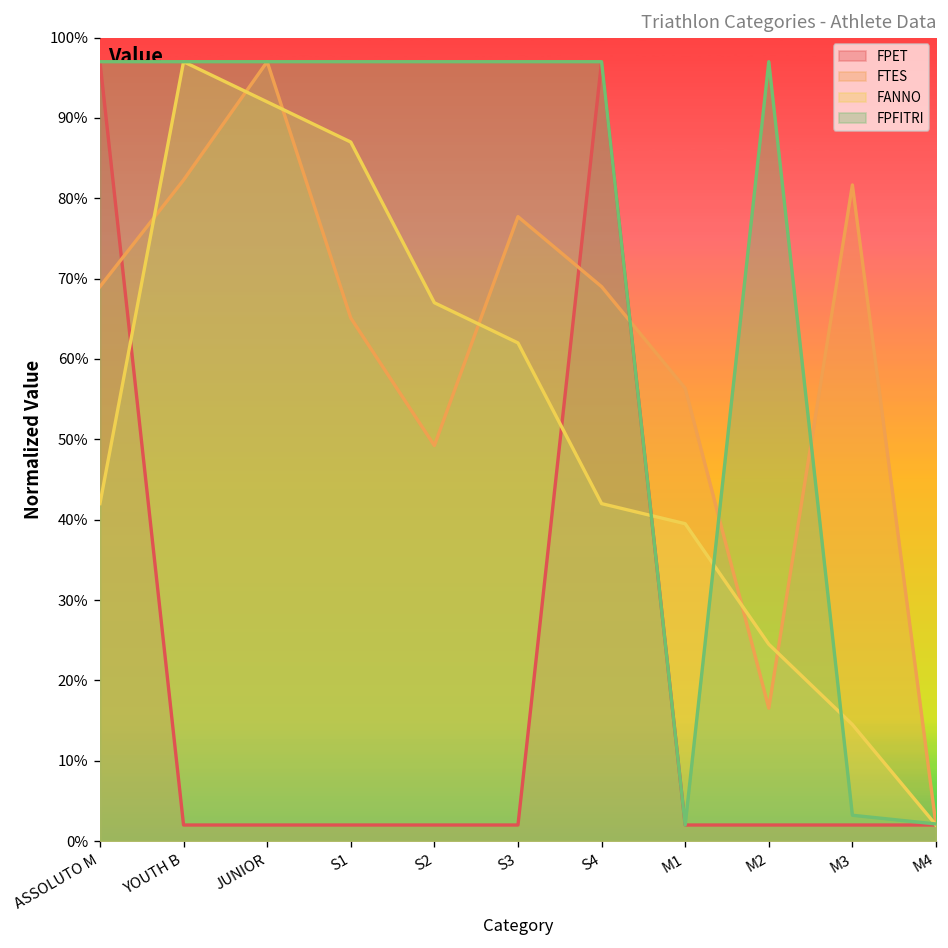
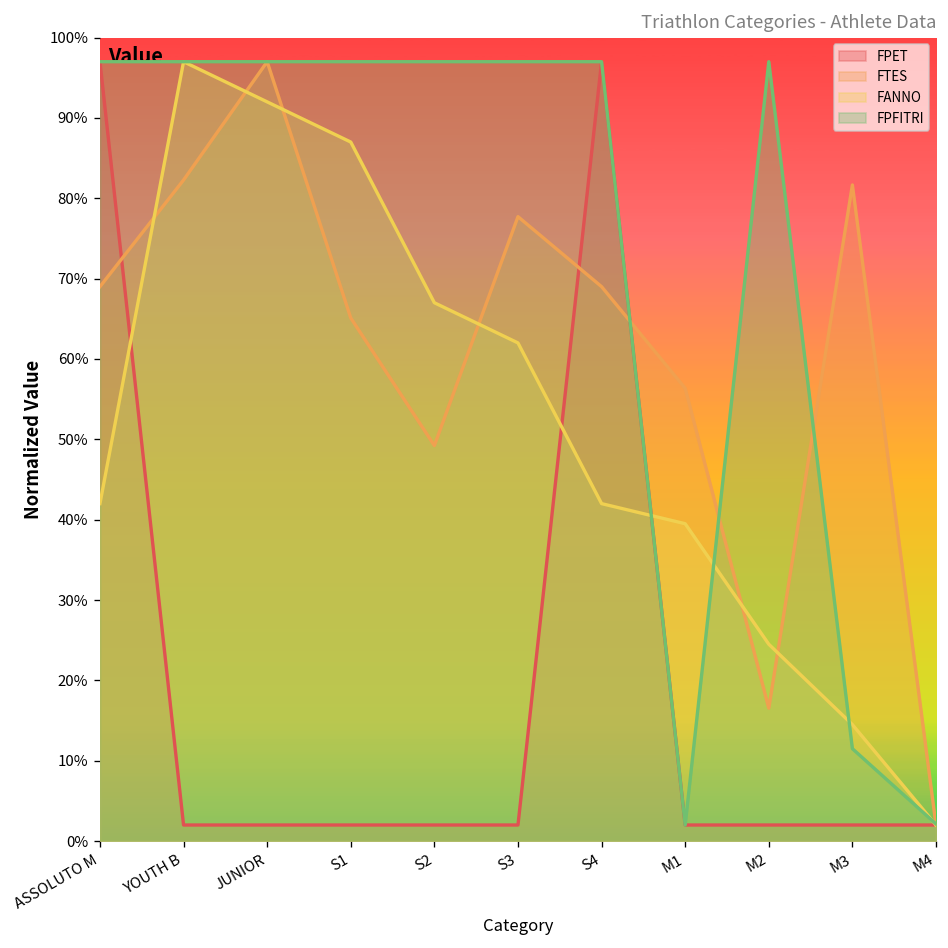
  {
    "FPFITRI": {
      "S1": "97%",
      "S2": "97%",
      "S3": "97%",
      "M2": "97%",
-     "M3": "3%"
+     "M3": "11%"
    }
  }
